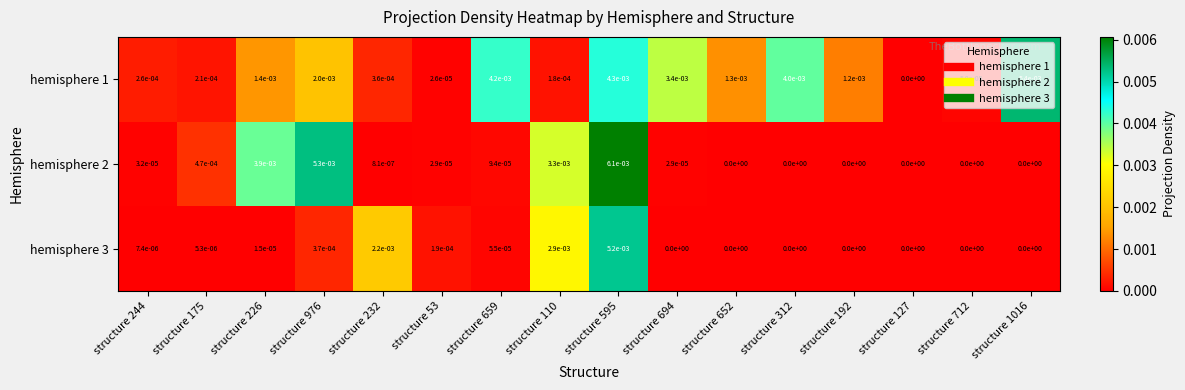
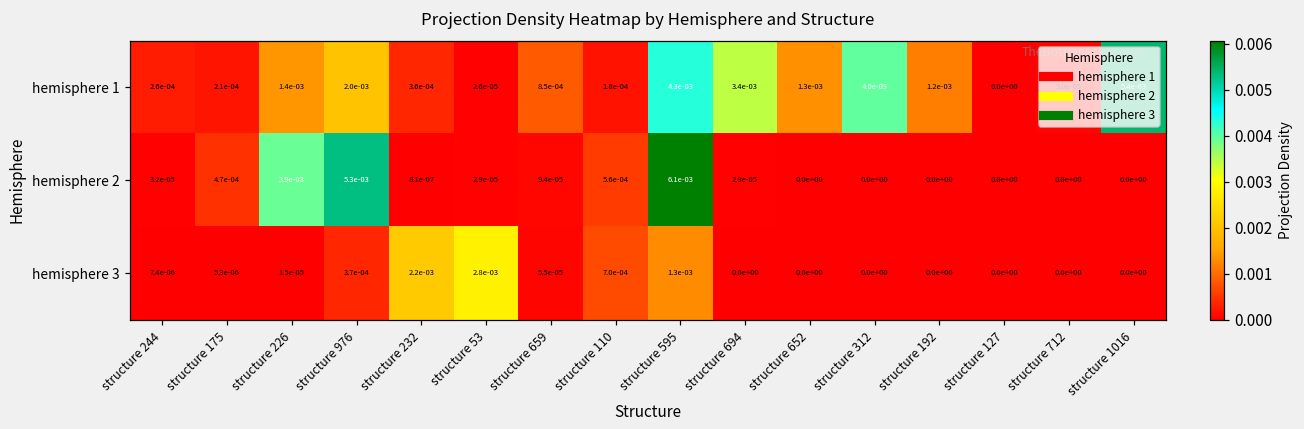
  {
    "hemisphere 1": {
-     "structure 659": "4.2e-03"
+     "structure 659": "8.5e-04"
    },
    "hemisphere 2": {
-     "structure 110": "3.3e-03"
+     "structure 110": "5.6e-04"
    },
    "hemisphere 3": {
-     "structure 53": "1.9e-04",
-     "structure 110": "2.9e-03",
-     "structure 595": "5.2e-03"
+     "structure 53": "2.8e-03",
+     "structure 110": "7.0e-04",
+     "structure 595": "1.3e-03"
    }
  }
